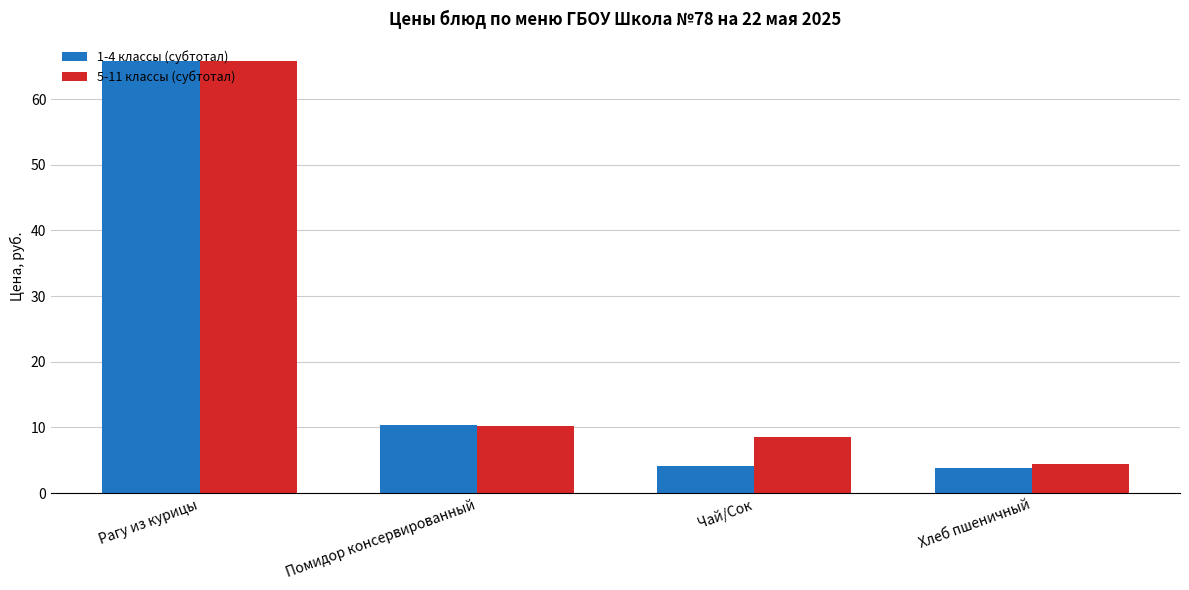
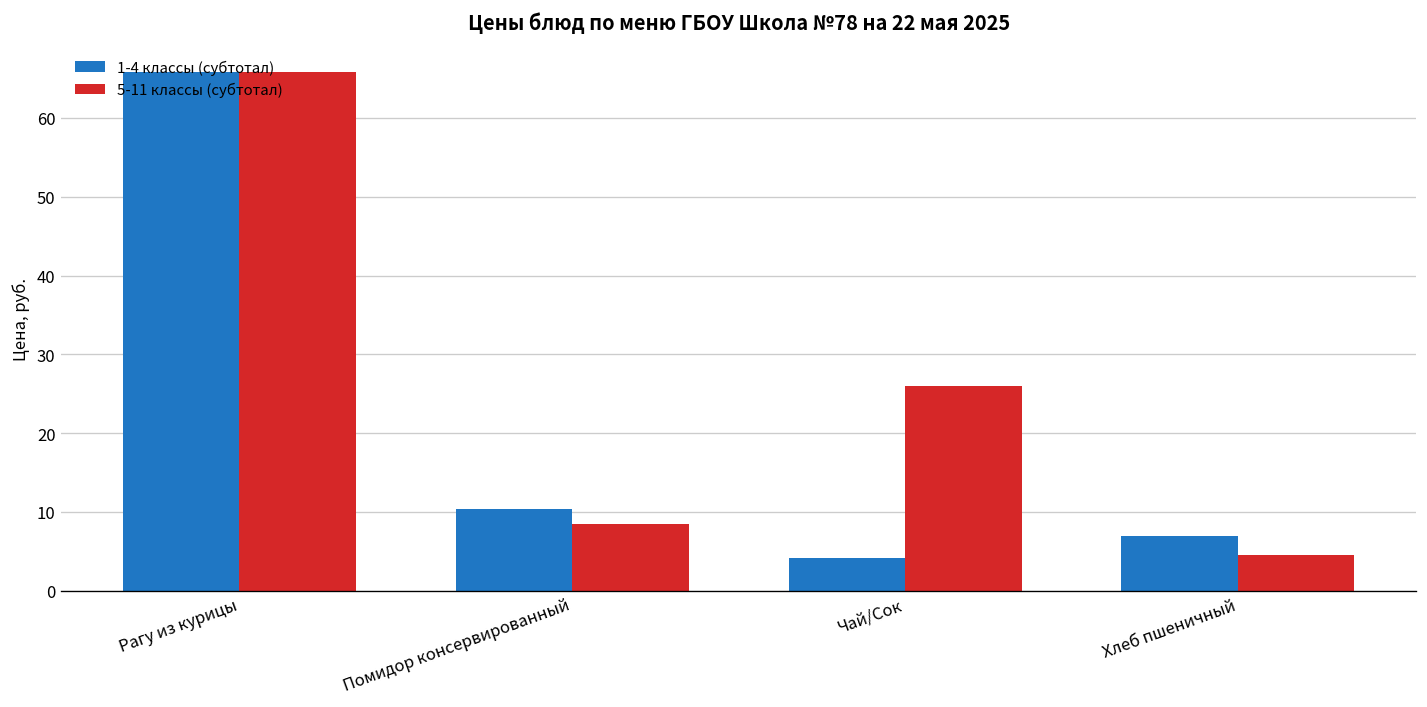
  {
    "1-4 классы (субтотал)": {
      "Рагу из курицы": 66,
      "Помидор консервированный": 10,
      "Чай/Сок": 4,
-     "Хлеб пшеничный": 4
+     "Хлеб пшеничный": 7
    },
    "5-11 классы (субтотал)": {
      "Рагу из курицы": 66,
-     "Помидор консервированный": 10,
-     "Чай/Сок": 9,
+     "Помидор консервированный": 8,
+     "Чай/Сок": 26,
      "Хлеб пшеничный": 4
    }
  }
